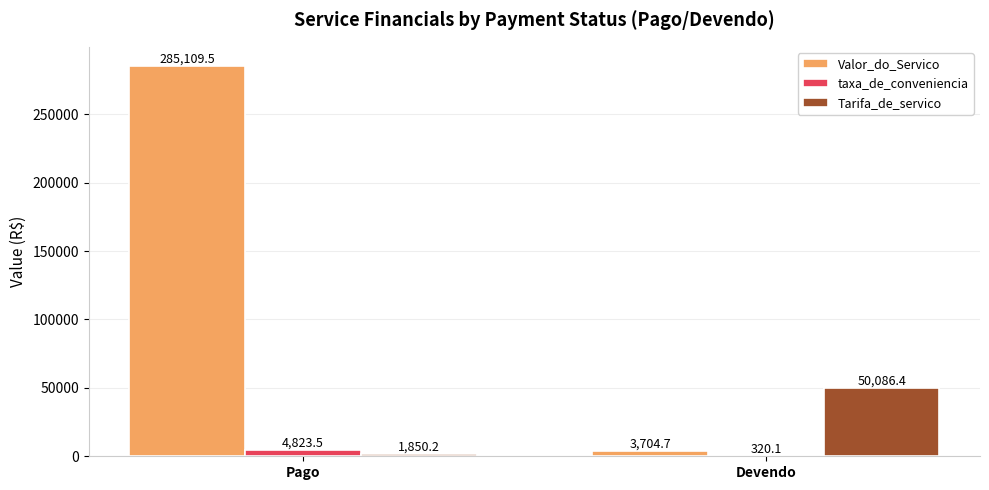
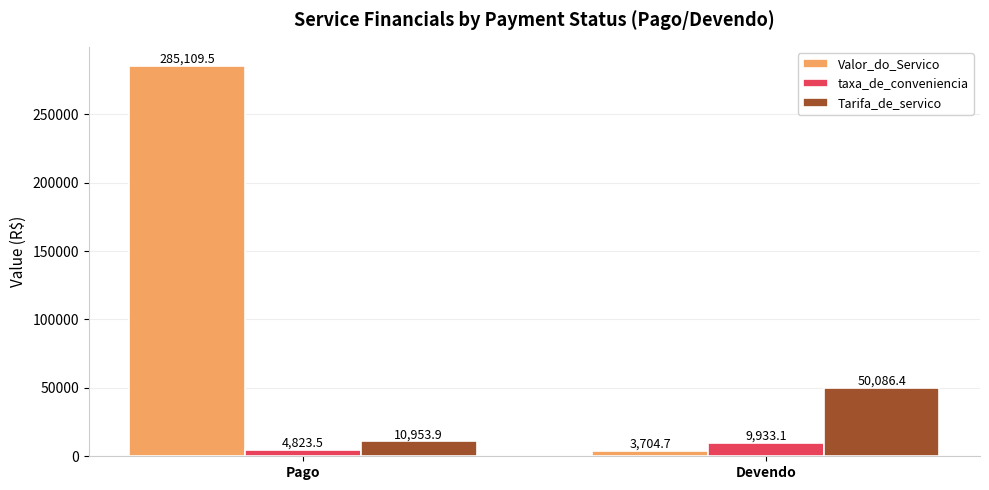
  {
    "Valor_do_Servico": {
      "Pago": "285,109.5",
      "Devendo": "3,704.7"
    },
    "taxa_de_conveniencia": {
      "Pago": "4,823.5",
-     "Devendo": "320.1"
+     "Devendo": "9,933.1"
    },
    "Tarifa_de_servico": {
-     "Pago": "1,850.2",
+     "Pago": "10,953.9",
      "Devendo": "50,086.4"
    }
  }
